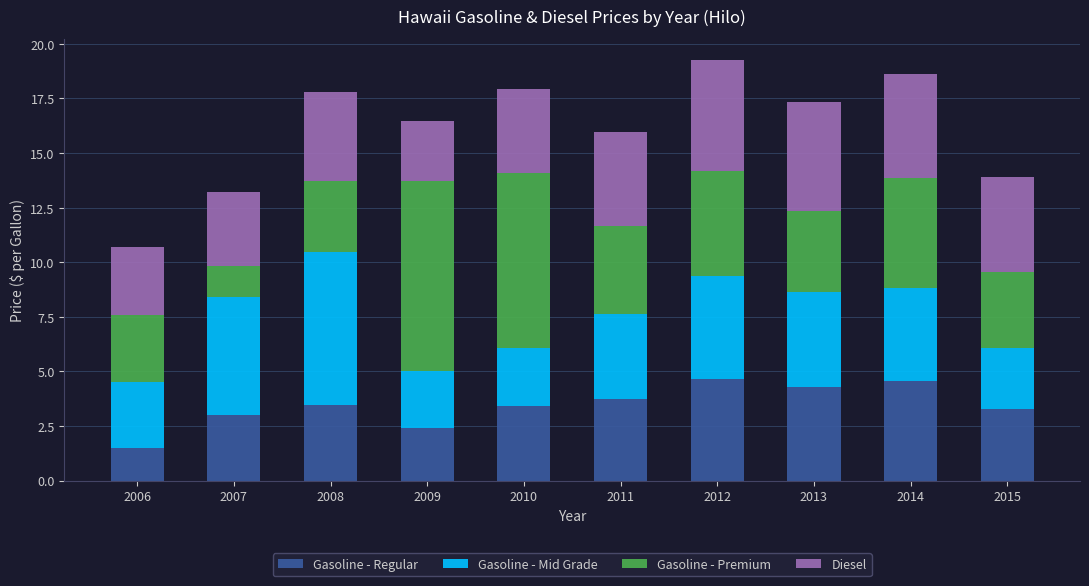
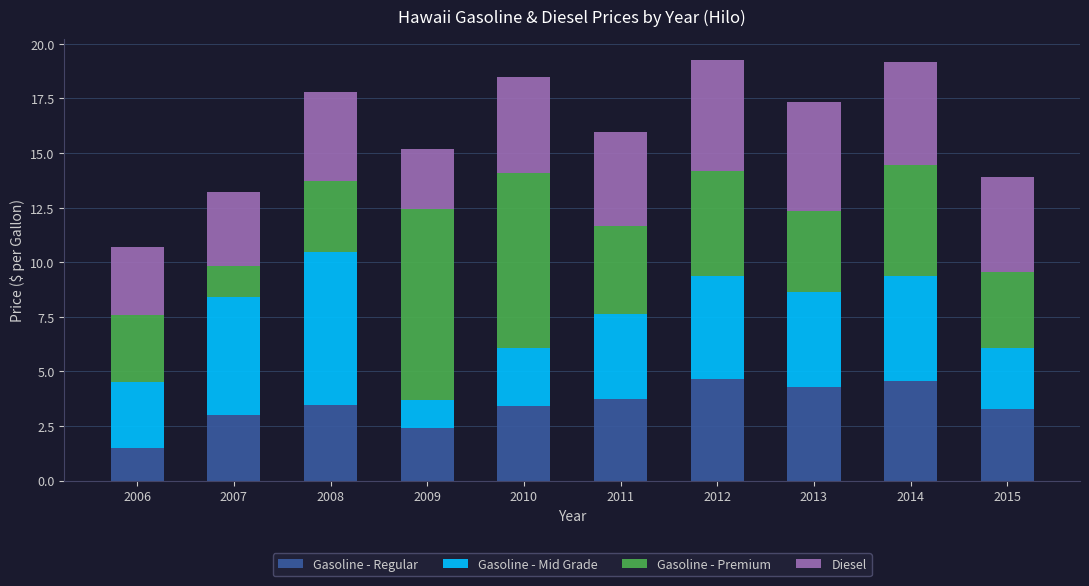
  {
    "Gasoline - Regular": {
      "2006": 1.5,
      "2007": 3.0,
      "2008": 3.5,
      "2009": 2.4,
      "2010": 3.4,
      "2011": 3.7,
      "2012": 4.6,
      "2013": 4.3,
      "2014": 4.6,
      "2015": 3.3
    },
    "Gasoline - Mid Grade": {
      "2006": 3.0,
      "2007": 5.4,
      "2008": 7.0,
-     "2009": 2.6,
+     "2009": 1.3,
      "2010": 2.7,
      "2011": 3.9,
      "2012": 4.7,
      "2013": 4.4,
-     "2014": 4.2,
+     "2014": 4.8,
      "2015": 2.8
    },
    "Gasoline - Premium": {
      "2006": 3.1,
      "2007": 1.4,
      "2008": 3.2,
      "2009": 8.7,
      "2010": 8.0,
      "2011": 4.0,
      "2012": 4.8,
      "2013": 3.7,
      "2014": 5.0,
      "2015": 3.5
    },
    "Diesel": {
      "2006": 3.1,
      "2007": 3.4,
      "2008": 4.1,
      "2009": 2.8,
-     "2010": 3.9,
+     "2010": 4.4,
      "2011": 4.3,
      "2012": 5.1,
      "2013": 5.0,
      "2014": 4.8,
      "2015": 4.4
    }
  }
